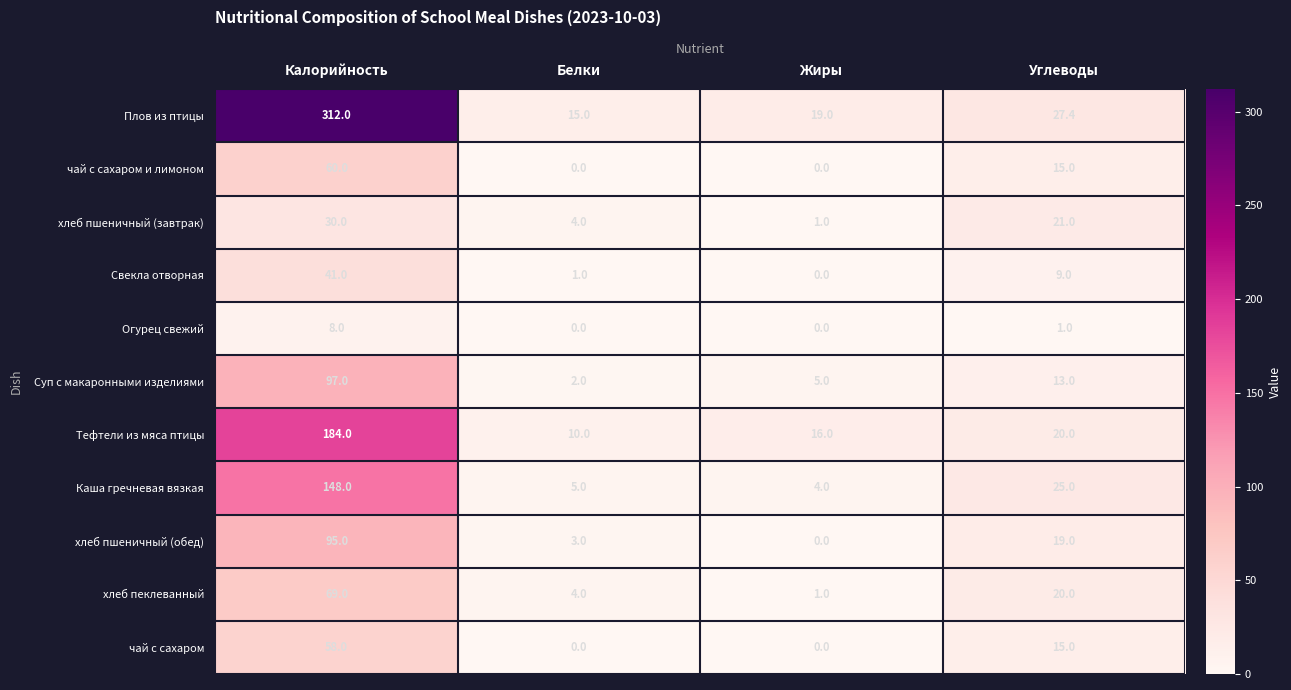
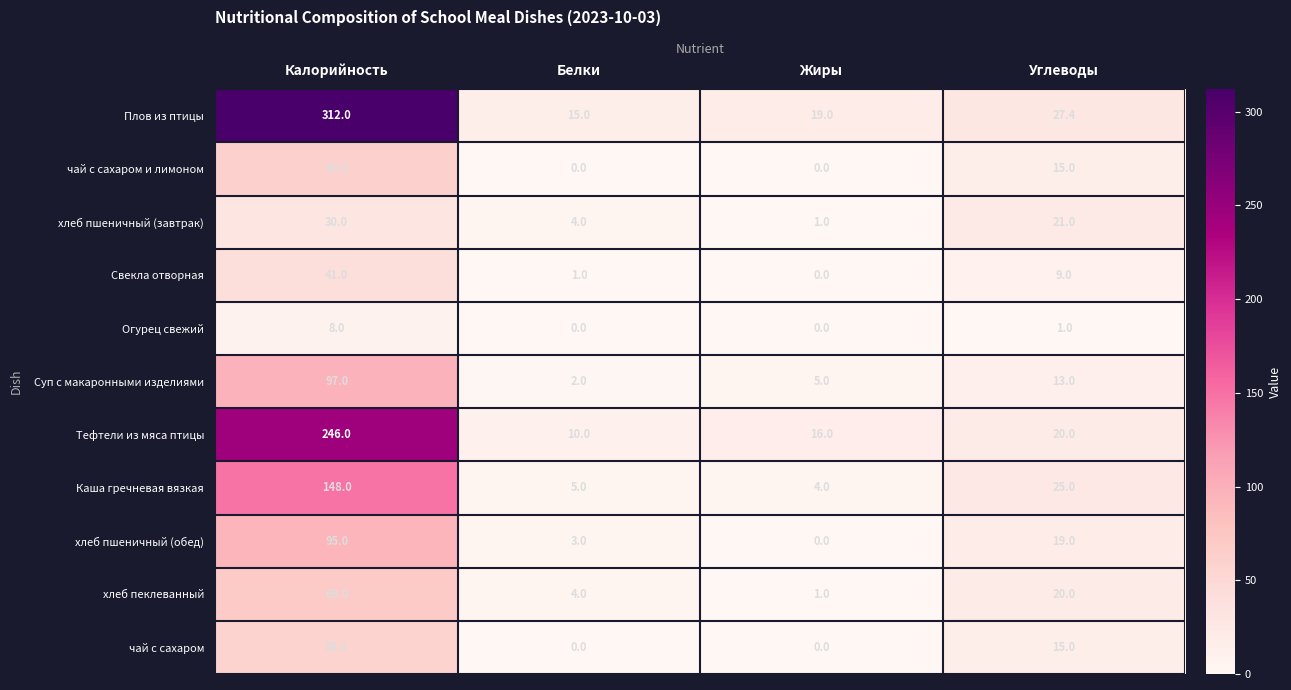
  {
    "Плов из птицы": {
      "Калорийность": 312.0
    },
    "Тефтели из мяса птицы": {
-     "Калорийность": 184.0
+     "Калорийность": 246.0
    },
    "Каша гречневая вязкая": {
      "Калорийность": 148.0
    }
  }
